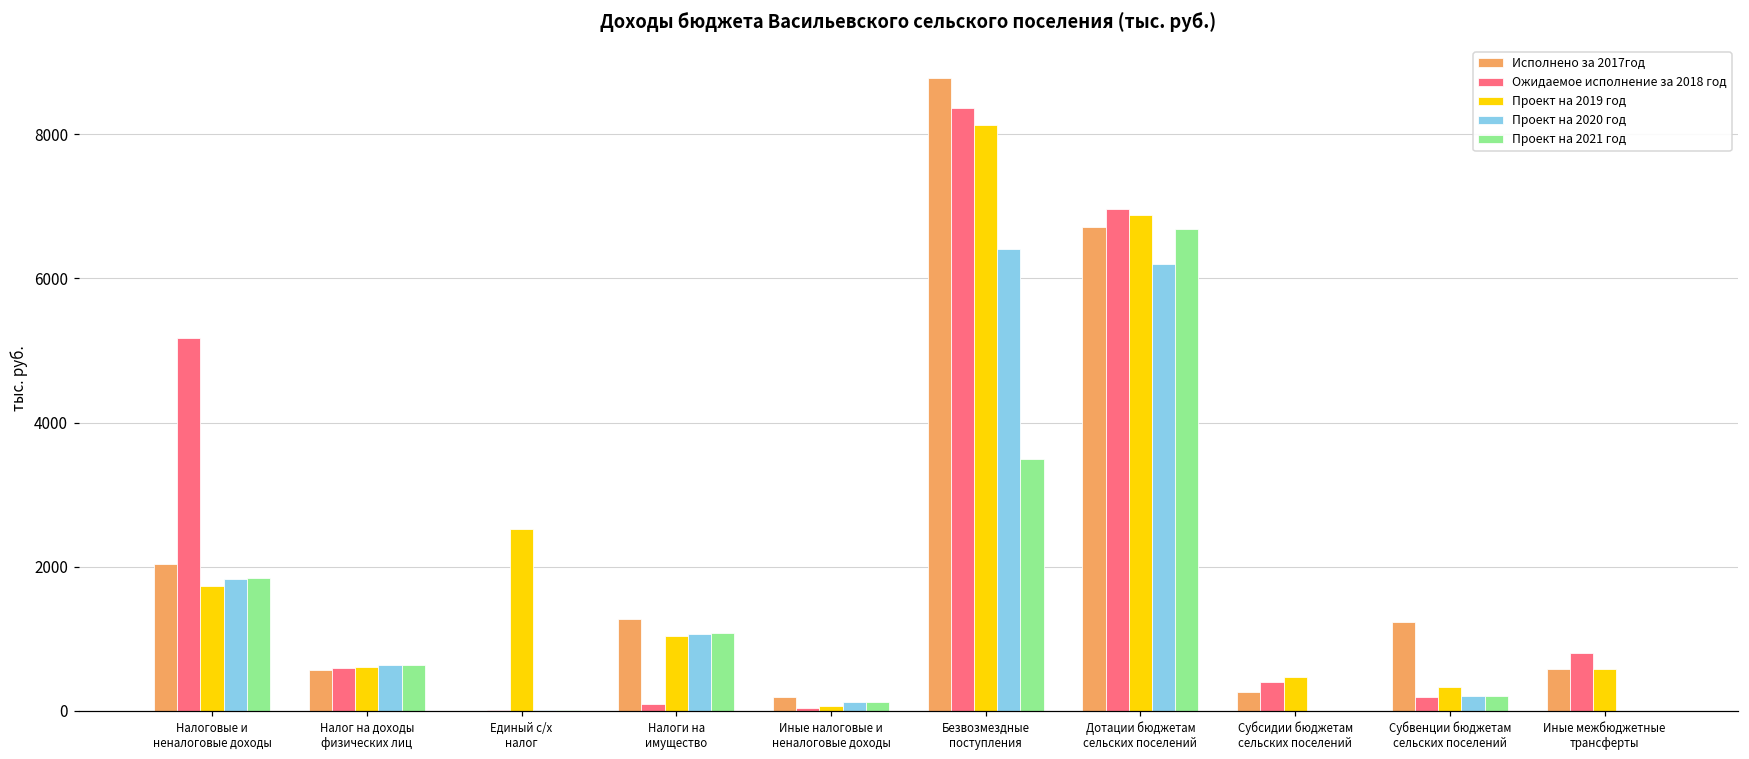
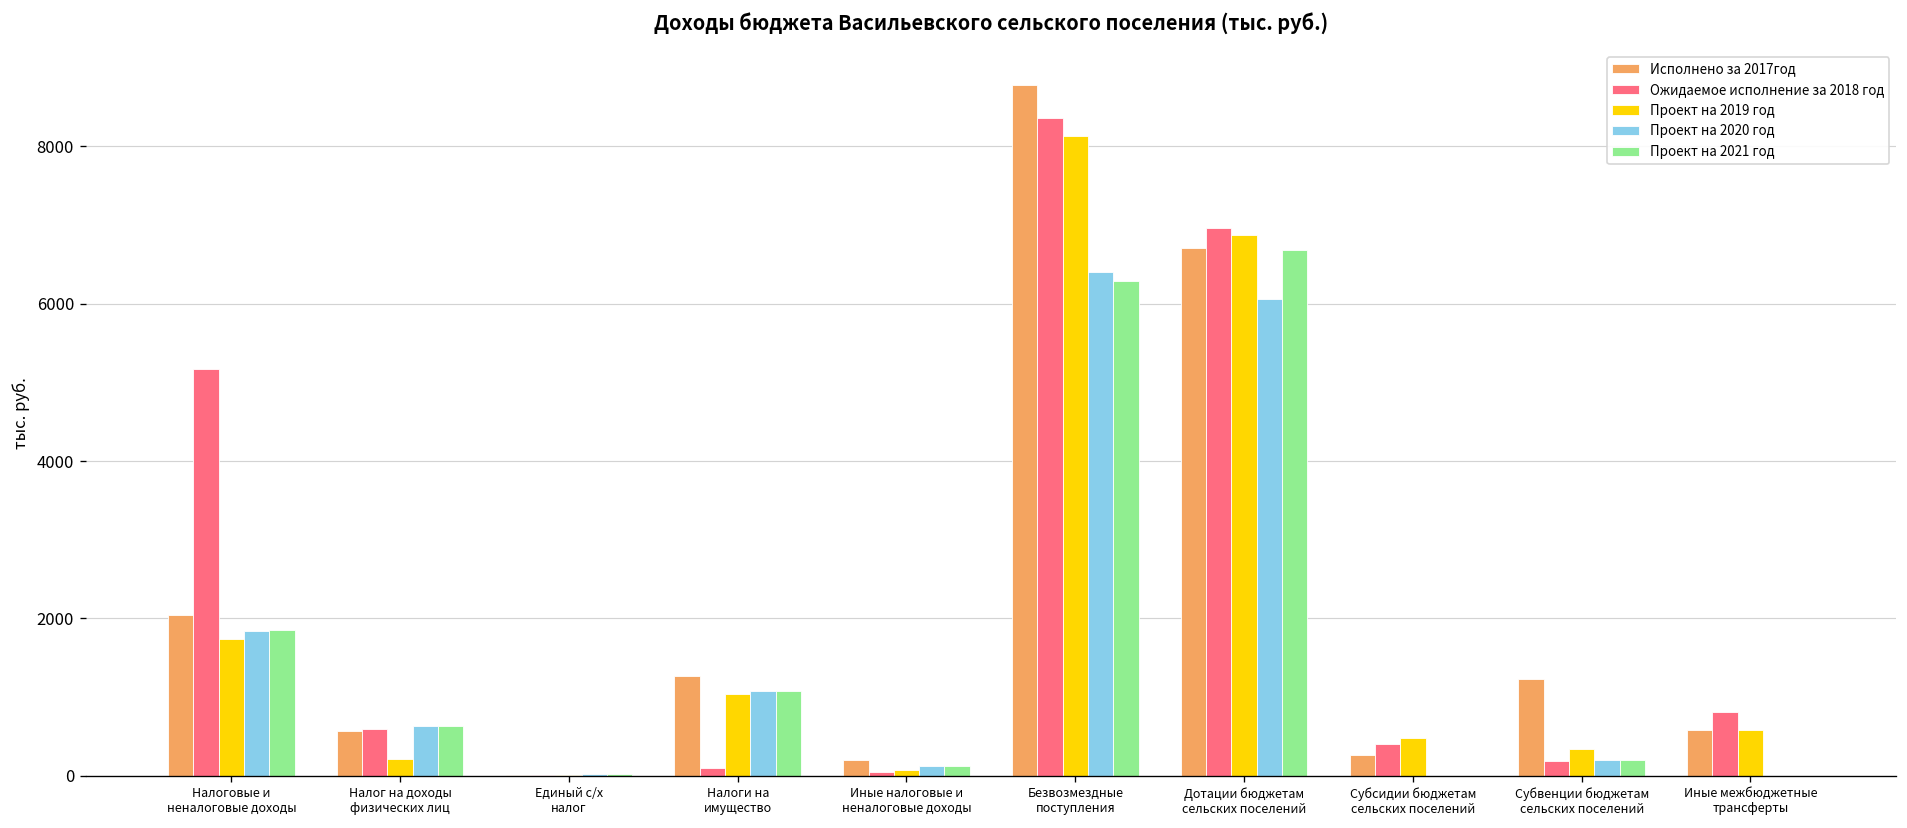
  {
    "Исполнено за 2017год": {
      "Налоговые и неналоговые доходы": 2000,
      "Налог на доходы физических лиц": 600,
      "Налоги на имущество": 1300,
      "Иные налоговые и неналоговые доходы": 200,
      "Безвозмездные поступления": 8800,
      "Дотации бюджетам сельских поселений": 6700,
      "Субсидии бюджетам сельских поселений": 300,
      "Субвенции бюджетам сельских поселений": 1200,
      "Иные межбюджетные трансферты": 600
    },
    "Ожидаемое исполнение за 2018 год": {
      "Налоговые и неналоговые доходы": 5200,
      "Налог на доходы физических лиц": 600,
      "Налоги на имущество": 100,
      "Иные налоговые и неналоговые доходы": 0,
      "Безвозмездные поступления": 8400,
      "Дотации бюджетам сельских поселений": 7000,
      "Субсидии бюджетам сельских поселений": 400,
      "Субвенции бюджетам сельских поселений": 200,
      "Иные межбюджетные трансферты": 800
    },
    "Проект на 2019 год": {
      "Налоговые и неналоговые доходы": 1700,
-     "Налог на доходы физических лиц": 600,
-     "Единый с/х налог": 2500,
+     "Налог на доходы физических лиц": 200,
+     "Единый с/х налог": 0,
      "Налоги на имущество": 1000,
      "Иные налоговые и неналоговые доходы": 100,
      "Безвозмездные поступления": 8100,
      "Дотации бюджетам сельских поселений": 6900,
      "Субсидии бюджетам сельских поселений": 500,
      "Субвенции бюджетам сельских поселений": 300,
      "Иные межбюджетные трансферты": 600
    },
    "Проект на 2020 год": {
      "Налоговые и неналоговые доходы": 1800,
      "Налог на доходы физических лиц": 600,
      "Налоги на имущество": 1100,
      "Иные налоговые и неналоговые доходы": 100,
      "Безвозмездные поступления": 6400,
-     "Дотации бюджетам сельских поселений": 6200,
+     "Дотации бюджетам сельских поселений": 6100,
      "Субсидии бюджетам сельских поселений": 0,
      "Субвенции бюджетам сельских поселений": 200,
      "Иные межбюджетные трансферты": 0
    },
    "Проект на 2021 год": {
      "Налоговые и неналоговые доходы": 1800,
      "Налог на доходы физических лиц": 600,
      "Налоги на имущество": 1100,
      "Иные налоговые и неналоговые доходы": 100,
-     "Безвозмездные поступления": 3500,
+     "Безвозмездные поступления": 6300,
      "Дотации бюджетам сельских поселений": 6700,
      "Субсидии бюджетам сельских поселений": 0,
      "Субвенции бюджетам сельских поселений": 200,
      "Иные межбюджетные трансферты": 0
    }
  }
